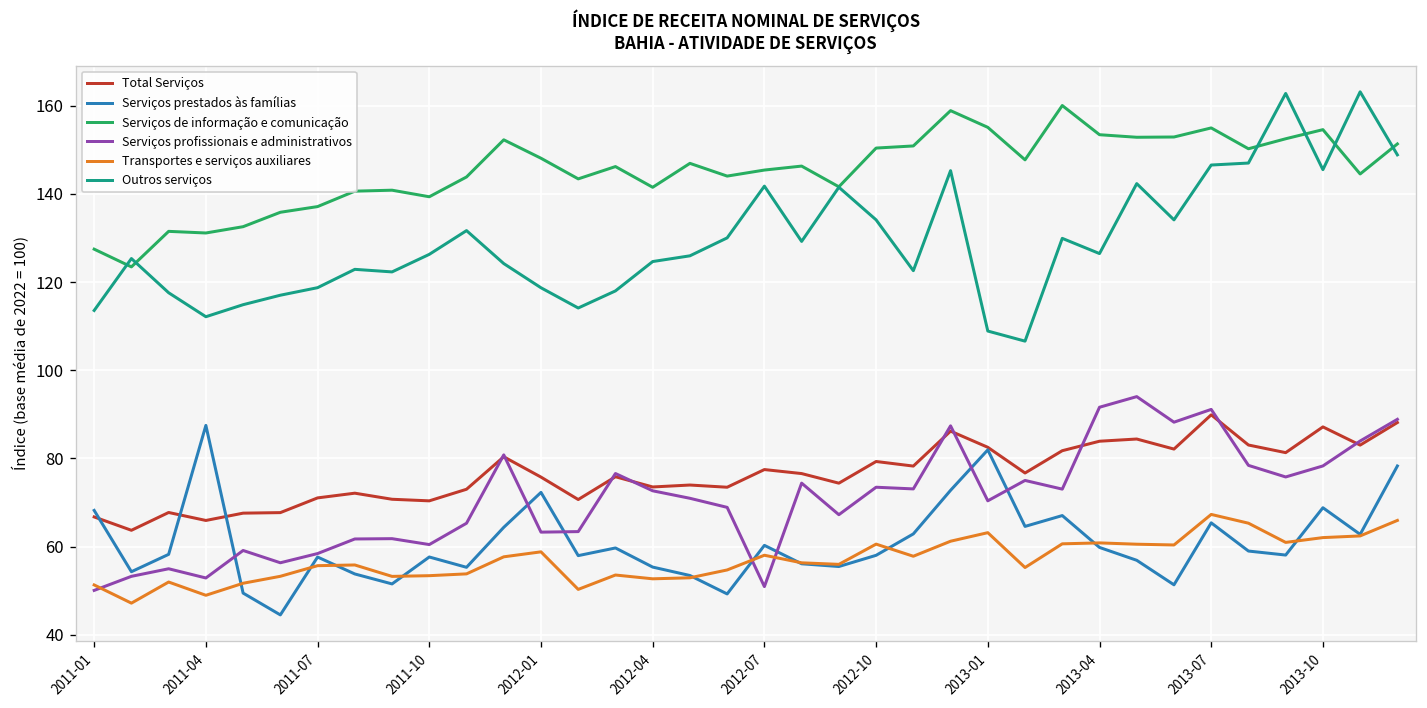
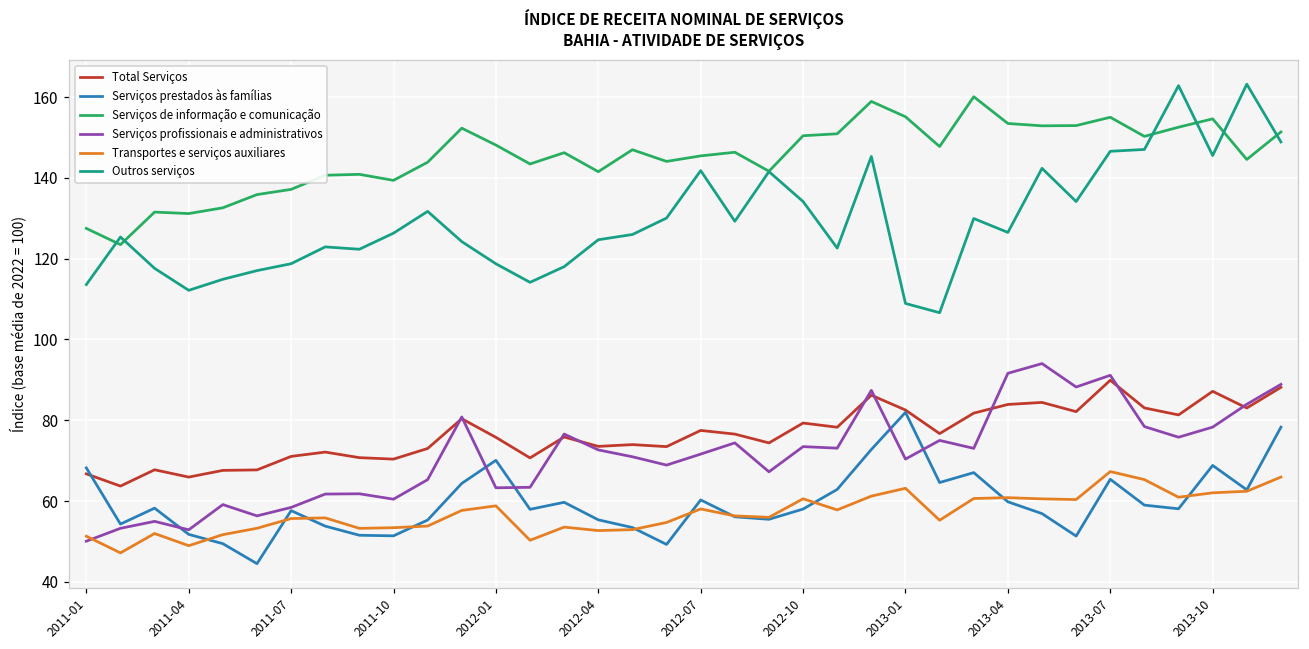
  {
    "Total Serviços": {
      "2011-01": 67,
      "2011-04": 66,
      "2011-07": 71,
      "2011-10": 70,
      "2012-01": 76,
      "2012-04": 74,
      "2012-07": 77,
      "2012-10": 79,
      "2013-04": 84,
      "2013-07": 90,
      "2013-10": 87
    },
    "Serviços prestados às famílias": {
      "2011-01": 68,
-     "2011-04": 87,
+     "2011-04": 52,
      "2011-07": 58,
-     "2011-10": 58,
-     "2012-01": 72,
+     "2011-10": 51,
+     "2012-01": 70,
      "2012-04": 55,
      "2012-07": 60,
      "2012-10": 58,
      "2013-04": 60,
      "2013-07": 65,
      "2013-10": 69
    },
    "Serviços profissionais e administrativos": {
      "2011-01": 50,
      "2011-04": 53,
      "2011-07": 58,
      "2011-10": 60,
      "2012-01": 63,
      "2012-04": 73,
-     "2012-07": 51,
+     "2012-07": 72,
      "2012-10": 73,
      "2013-01": 70,
      "2013-04": 92,
      "2013-07": 91,
      "2013-10": 78
    },
    "Transportes e serviços auxiliares": {
      "2011-01": 51,
      "2011-04": 49,
      "2011-07": 56,
      "2011-10": 53,
      "2012-01": 59,
      "2012-04": 53,
      "2012-07": 58,
      "2012-10": 61,
      "2013-01": 63,
      "2013-04": 61,
      "2013-07": 67,
      "2013-10": 62
    }
  }
